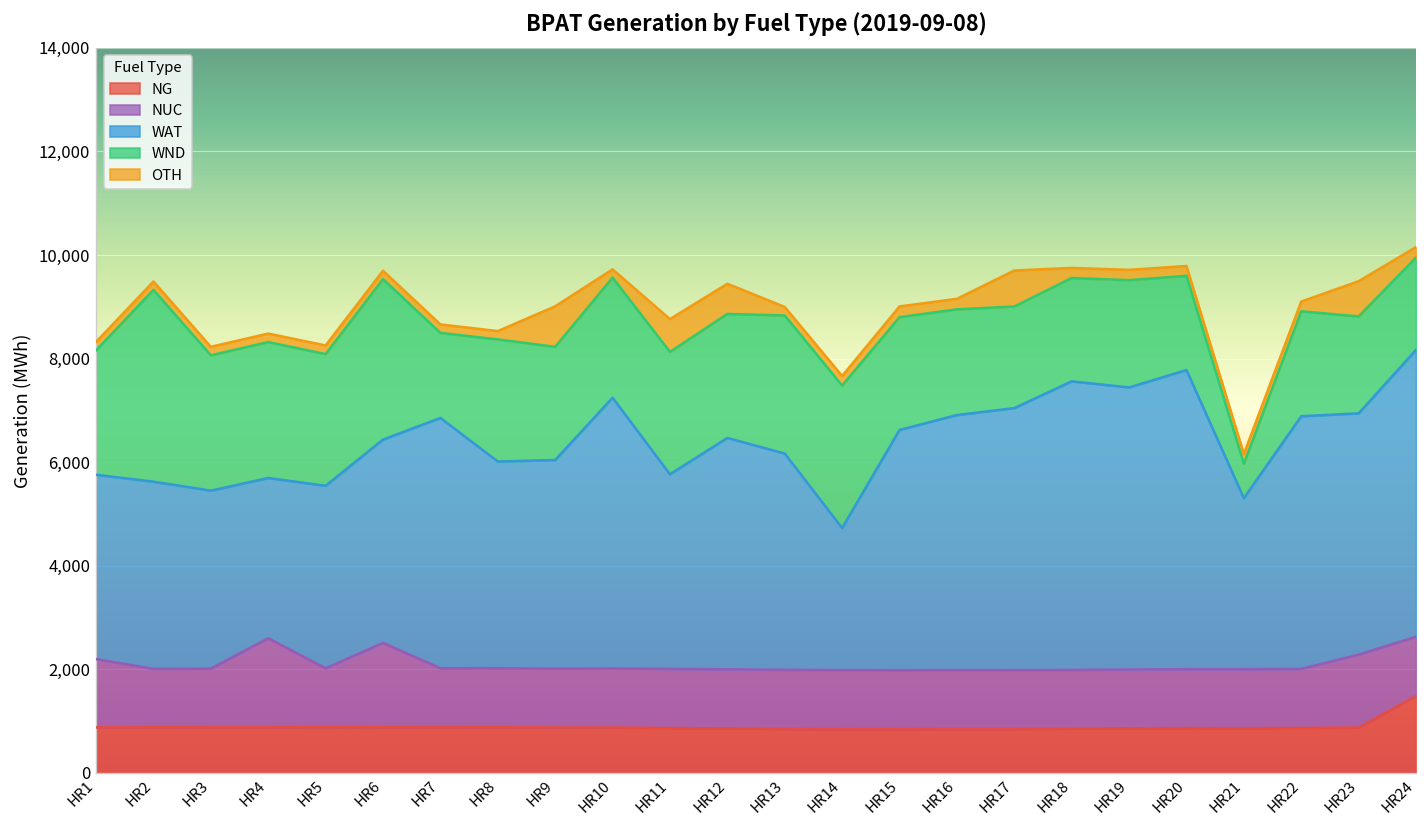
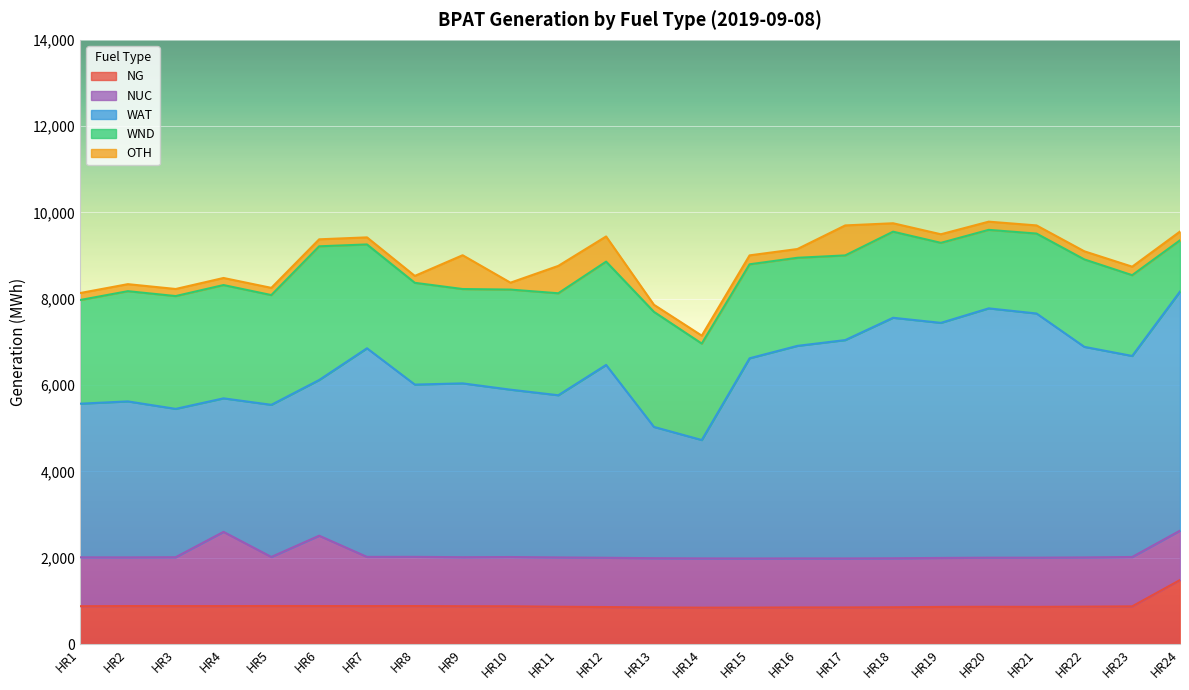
  {
    "NG": {
      "HR1": "900",
      "HR2": "900",
      "HR3": "900",
      "HR4": "900",
      "HR5": "900",
      "HR6": "900",
      "HR7": "900",
      "HR8": "900",
      "HR9": "900",
      "HR10": "900",
      "HR11": "900",
      "HR12": "900",
      "HR13": "800",
      "HR14": "800",
      "HR15": "800",
      "HR16": "800",
      "HR17": "800",
      "HR18": "900",
      "HR19": "900",
      "HR20": "900",
      "HR21": "900",
      "HR22": "900",
      "HR23": "900",
      "HR24": "1,500"
    },
    "NUC": {
-     "HR1": "1,300",
+     "HR1": "1,100",
      "HR2": "1,100",
      "HR3": "1,100",
      "HR4": "1,700",
      "HR5": "1,100",
      "HR6": "1,600",
      "HR7": "1,100",
      "HR8": "1,100",
      "HR9": "1,100",
      "HR10": "1,100",
      "HR11": "1,100",
      "HR12": "1,100",
      "HR13": "1,100",
      "HR14": "1,100",
      "HR15": "1,100",
      "HR16": "1,100",
      "HR17": "1,100",
      "HR18": "1,100",
      "HR19": "1,100",
      "HR20": "1,100",
      "HR21": "1,100",
      "HR22": "1,100",
-     "HR23": "1,400",
+     "HR23": "1,100",
      "HR24": "1,100"
    },
    "WAT": {
      "HR1": "3,600",
      "HR2": "3,600",
      "HR3": "3,400",
      "HR4": "3,100",
      "HR5": "3,500",
-     "HR6": "3,900",
+     "HR6": "3,600",
      "HR7": "4,800",
      "HR8": "4,000",
      "HR9": "4,000",
-     "HR10": "5,200",
+     "HR10": "3,900",
      "HR11": "3,800",
      "HR12": "4,500",
-     "HR13": "4,200",
+     "HR13": "3,000",
      "HR14": "2,700",
      "HR15": "4,600",
      "HR16": "4,900",
      "HR17": "5,100",
      "HR18": "5,600",
      "HR19": "5,400",
      "HR20": "5,800",
-     "HR21": "3,300",
+     "HR21": "5,700",
      "HR22": "4,900",
      "HR23": "4,700",
      "HR24": "5,500"
    },
    "WND": {
      "HR1": "2,400",
-     "HR2": "3,700",
+     "HR2": "2,600",
      "HR3": "2,600",
      "HR4": "2,600",
      "HR5": "2,500",
      "HR6": "3,100",
-     "HR7": "1,600",
+     "HR7": "2,400",
      "HR8": "2,400",
      "HR9": "2,200",
      "HR10": "2,300",
      "HR11": "2,400",
      "HR12": "2,400",
      "HR13": "2,700",
-     "HR14": "2,800",
+     "HR14": "2,200",
      "HR15": "2,200",
      "HR16": "2,000",
      "HR17": "2,000",
      "HR18": "2,000",
-     "HR19": "2,100",
+     "HR19": "1,900",
      "HR20": "1,800",
-     "HR21": "700",
+     "HR21": "1,900",
      "HR22": "2,000",
      "HR23": "1,900",
-     "HR24": "1,800"
+     "HR24": "1,200"
    },
    "OTH": {
      "HR1": "200",
      "HR2": "200",
      "HR3": "200",
      "HR4": "200",
      "HR5": "200",
      "HR6": "200",
      "HR7": "200",
      "HR8": "200",
      "HR9": "800",
      "HR10": "200",
      "HR11": "600",
      "HR12": "600",
      "HR13": "200",
      "HR14": "200",
      "HR15": "200",
      "HR16": "200",
      "HR17": "700",
      "HR18": "200",
      "HR19": "200",
      "HR20": "200",
      "HR21": "200",
      "HR22": "200",
-     "HR23": "700",
+     "HR23": "200",
      "HR24": "200"
    }
  }
